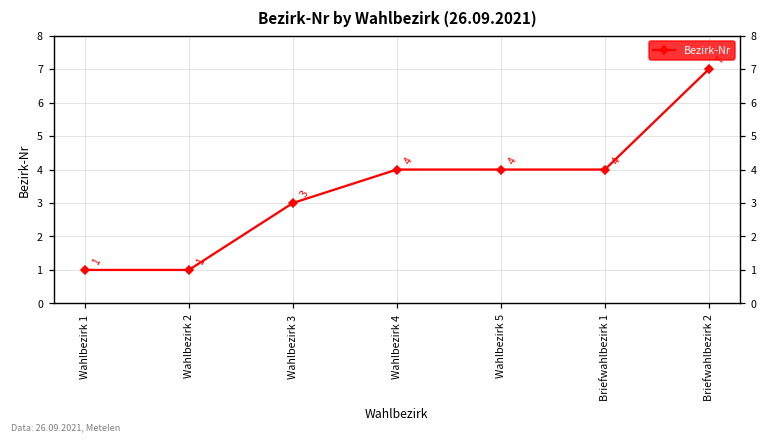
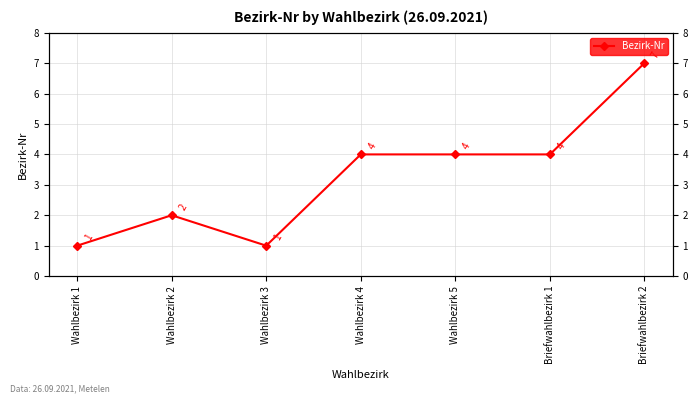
  {
    "Wahlbezirk 1": 1,
-   "Wahlbezirk 2": 1,
-   "Wahlbezirk 3": 3,
+   "Wahlbezirk 2": 2,
+   "Wahlbezirk 3": 1,
    "Wahlbezirk 4": 4,
    "Wahlbezirk 5": 4,
    "Briefwahlbezirk 1": 4
  }
